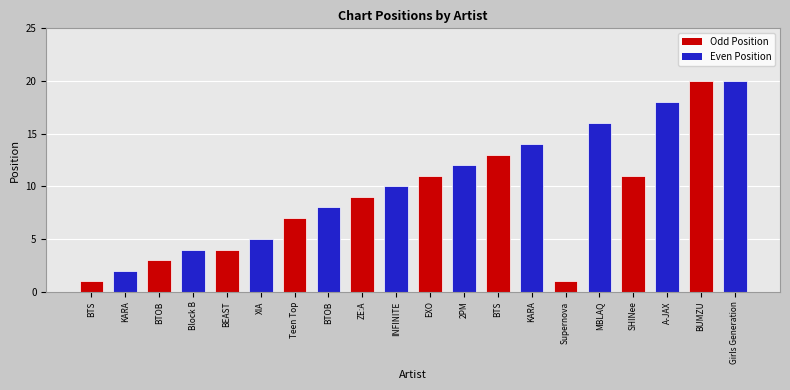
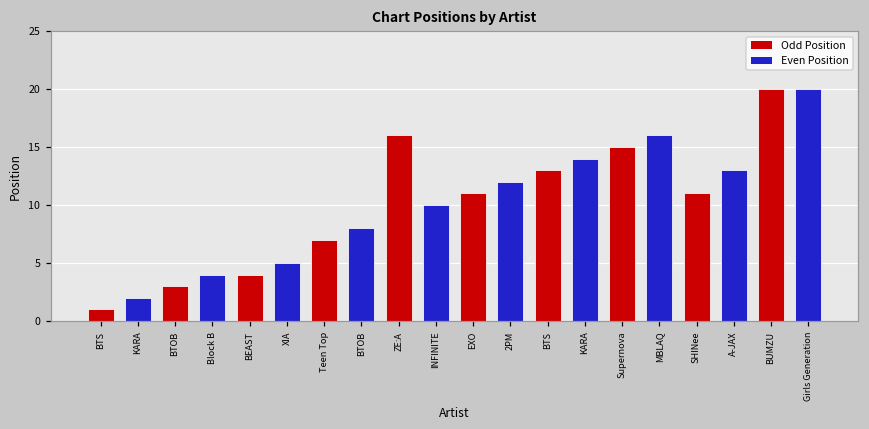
  {
    "Block B": 4,
    "BEAST": 4,
    "XIA": 5,
    "Teen Top": 7,
-   "ZE:A": 9,
+   "ZE:A": 16,
    "INFINITE": 10,
    "EXO": 11,
    "2PM": 12,
-   "Supernova": 1,
+   "Supernova": 15,
    "MBLAQ": 16,
    "SHINee": 11,
-   "A-JAX": 18,
+   "A-JAX": 13,
    "BUMZU": 20,
    "Girls Generation": 20
  }
